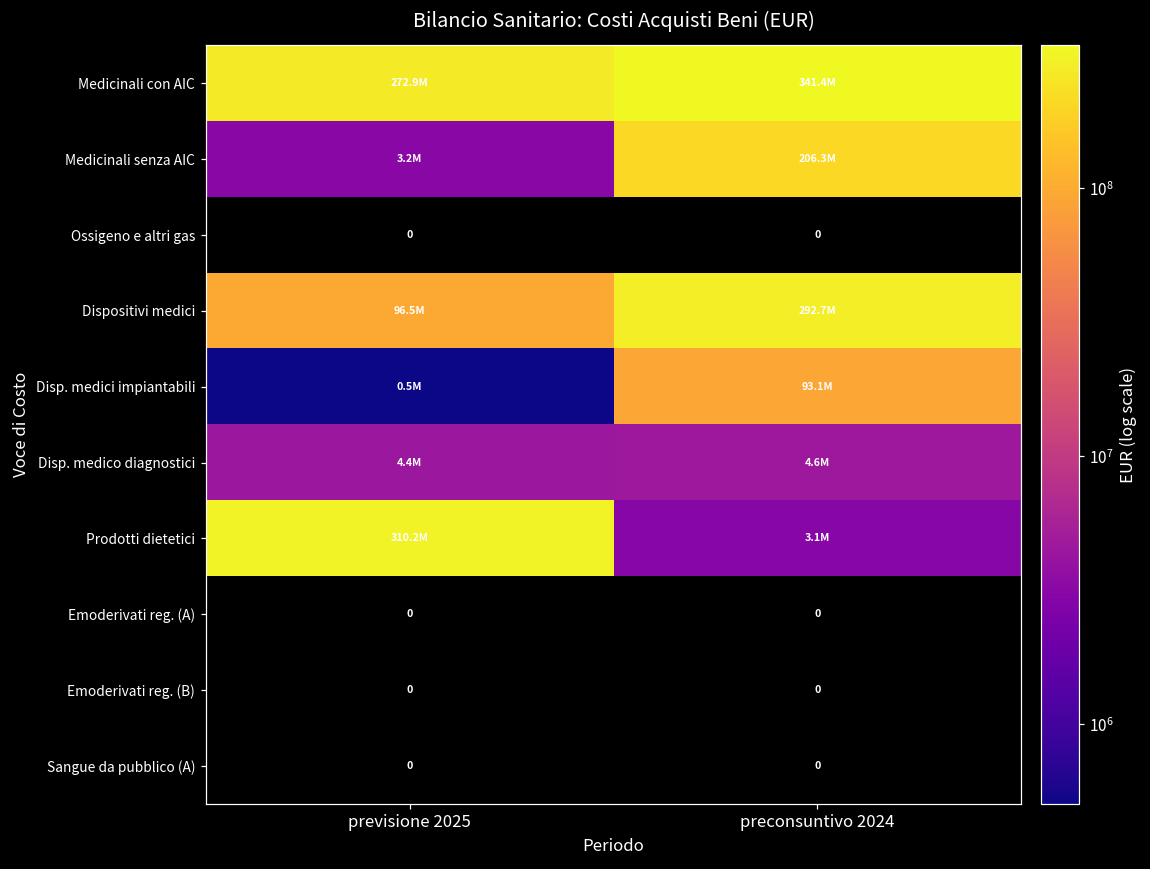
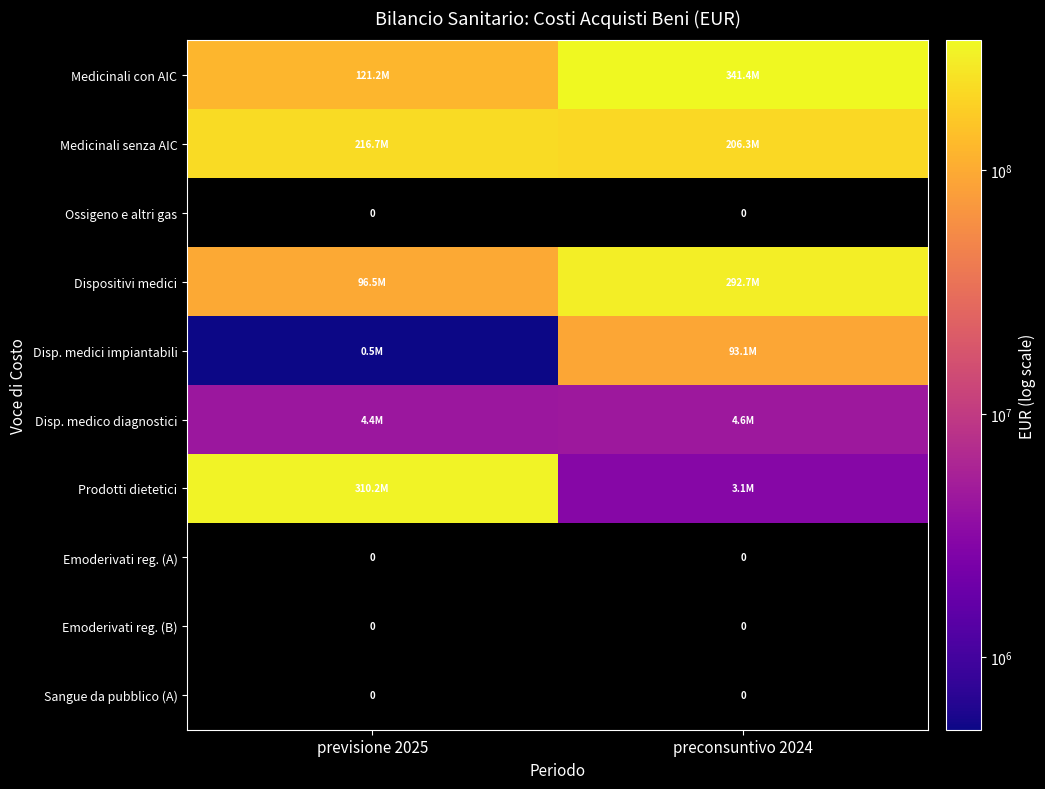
  {
    "Medicinali con AIC": {
-     "previsione 2025": "272.9M",
+     "previsione 2025": "121.2M",
      "preconsuntivo 2024": "341.4M"
    },
    "Medicinali senza AIC": {
-     "previsione 2025": "3.2M",
+     "previsione 2025": "216.7M",
      "preconsuntivo 2024": "206.3M"
    },
    "Dispositivi medici": {
      "previsione 2025": "96.5M",
      "preconsuntivo 2024": "292.7M"
    },
    "Disp. medici impiantabili": {
      "previsione 2025": "0.5M",
      "preconsuntivo 2024": "93.1M"
    },
    "Disp. medico diagnostici": {
      "previsione 2025": "4.4M",
      "preconsuntivo 2024": "4.6M"
    },
    "Prodotti dietetici": {
      "previsione 2025": "310.2M",
      "preconsuntivo 2024": "3.1M"
    }
  }
